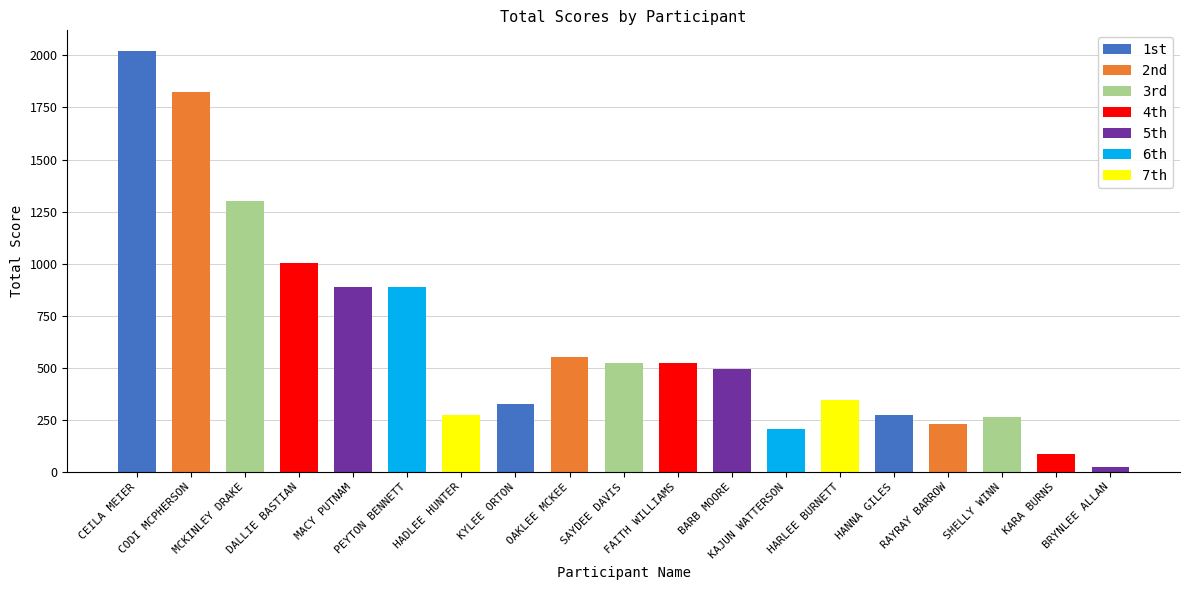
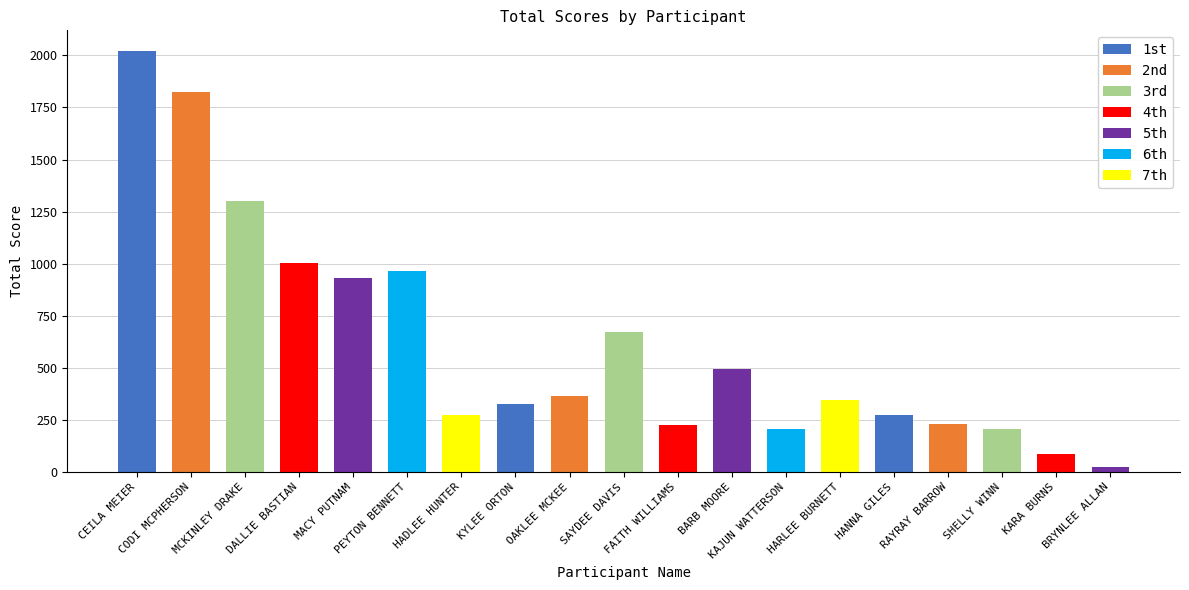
  {
    "CEILA MEIER": 2020,
    "CODI MCPHERSON": 1820,
    "MCKINLEY DRAKE": 1300,
    "DALLIE BASTIAN": 1000,
-   "MACY PUTNAM": 890,
-   "PEYTON BENNETT": 890,
+   "MACY PUTNAM": 930,
+   "PEYTON BENNETT": 960,
    "HADLEE HUNTER": 270,
    "KYLEE ORTON": 330,
-   "OAKLEE MCKEE": 550,
-   "SAYDEE DAVIS": 520,
-   "FAITH WILLIAMS": 520,
+   "OAKLEE MCKEE": 370,
+   "SAYDEE DAVIS": 670,
+   "FAITH WILLIAMS": 230,
    "BARB MOORE": 490,
    "KAJUN WATTERSON": 210,
    "HARLEE BURNETT": 350,
    "HANNA GILES": 280,
    "RAYRAY BARROW": 230,
-   "SHELLY WINN": 270,
+   "SHELLY WINN": 210,
    "KARA BURNS": 90,
    "BRYNLEE ALLAN": 20
  }
